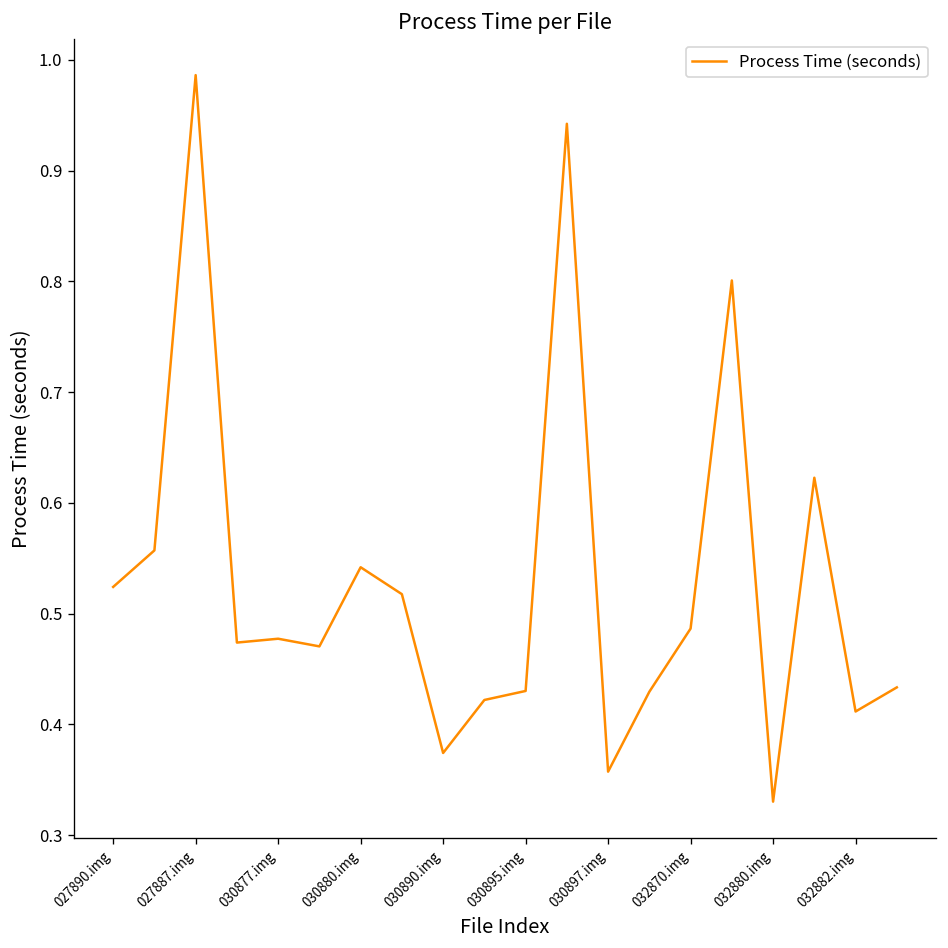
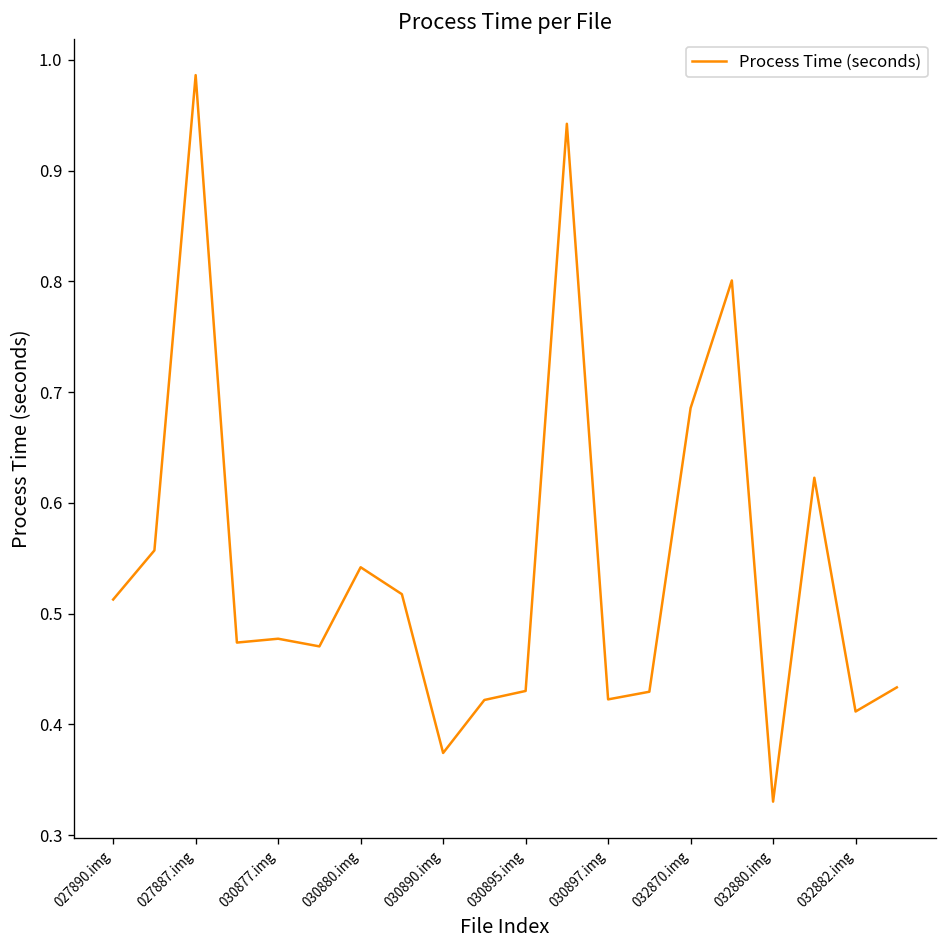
  {
-   "027890.img": 0.52,
+   "027890.img": 0.51,
    "027887.img": 0.99,
    "030877.img": 0.48,
    "030880.img": 0.54,
    "030890.img": 0.37,
    "030895.img": 0.43,
-   "030897.img": 0.36,
-   "032870.img": 0.49,
+   "030897.img": 0.42,
+   "032870.img": 0.69,
    "032880.img": 0.33,
    "032882.img": 0.41
  }
